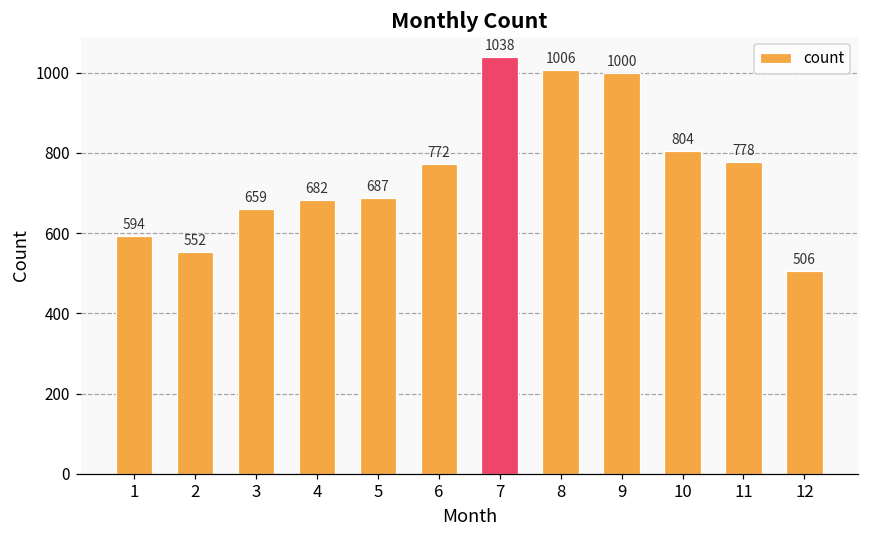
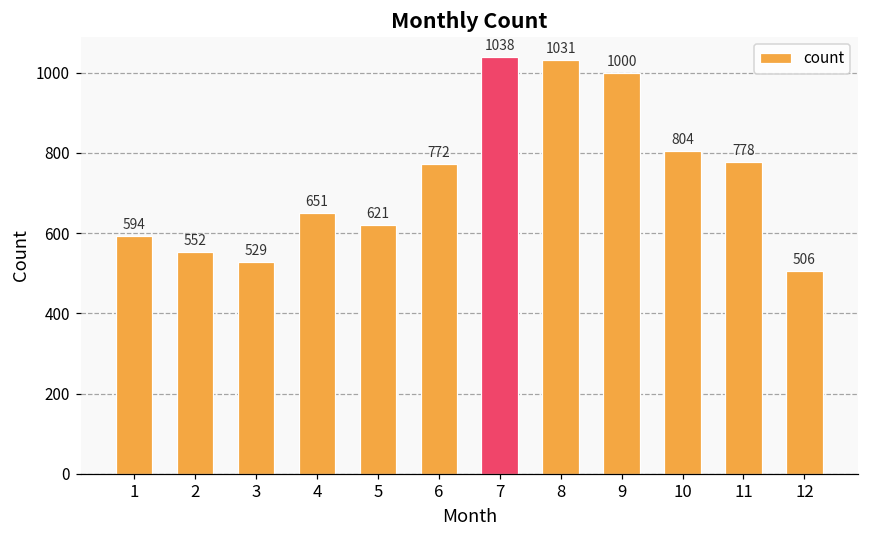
  {
    "1": 594,
    "2": 552,
-   "3": 659,
-   "4": 682,
-   "5": 687,
+   "3": 529,
+   "4": 651,
+   "5": 621,
    "6": 772,
    "7": 1038,
-   "8": 1006,
+   "8": 1031,
    "9": 1000,
    "10": 804,
    "11": 778,
    "12": 506
  }
